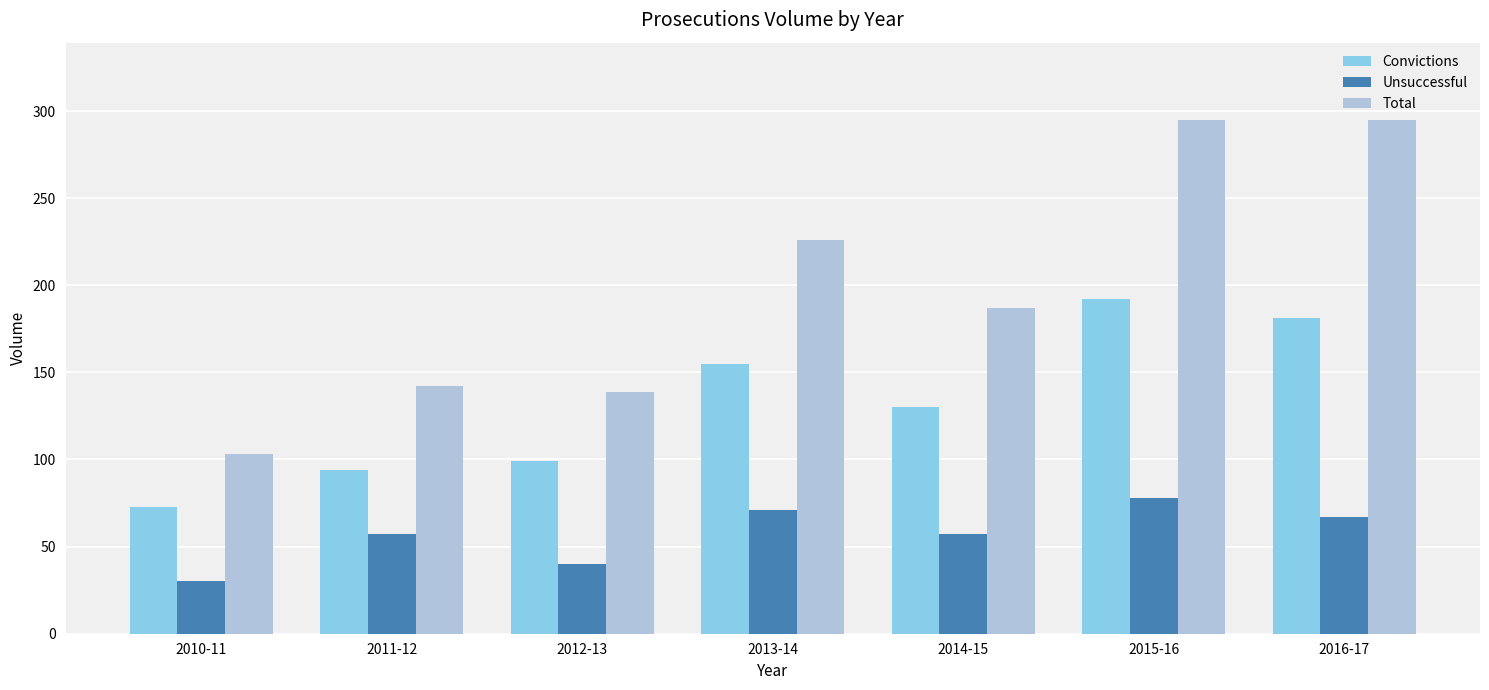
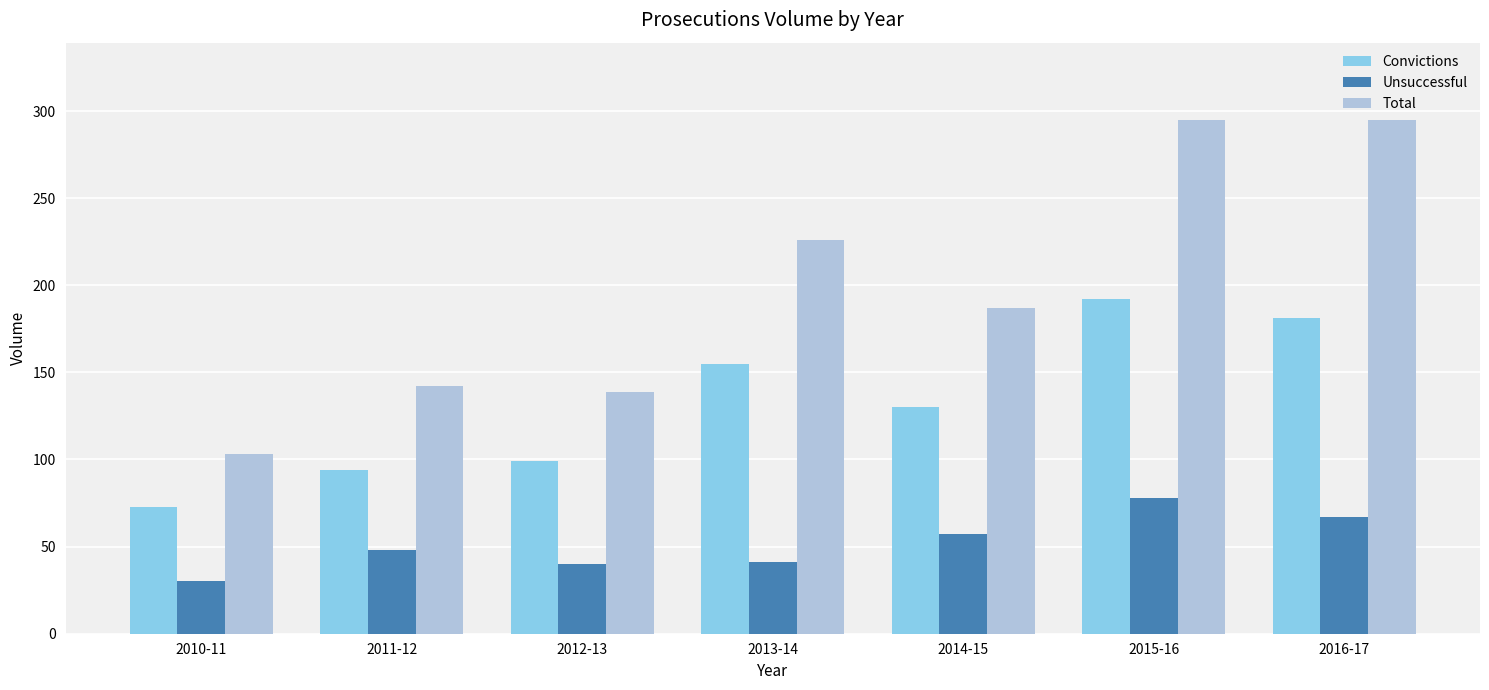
  {
    "Unsuccessful": {
      "2010-11": 30,
-     "2011-12": 57,
+     "2011-12": 48,
      "2012-13": 40,
-     "2013-14": 71,
+     "2013-14": 41,
      "2014-15": 57,
      "2015-16": 78,
      "2016-17": 67
    }
  }
